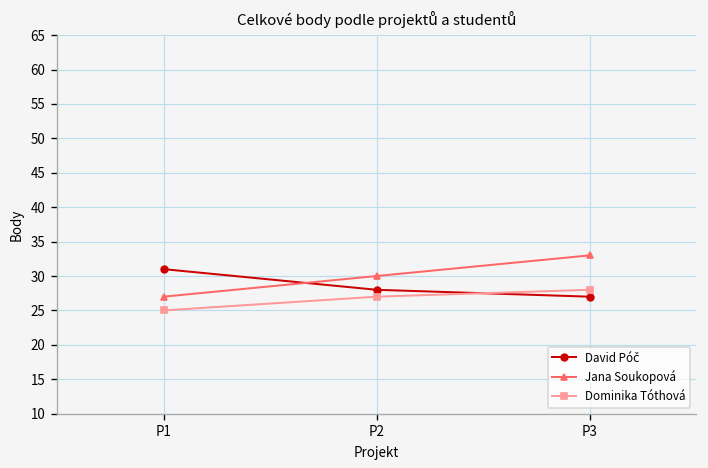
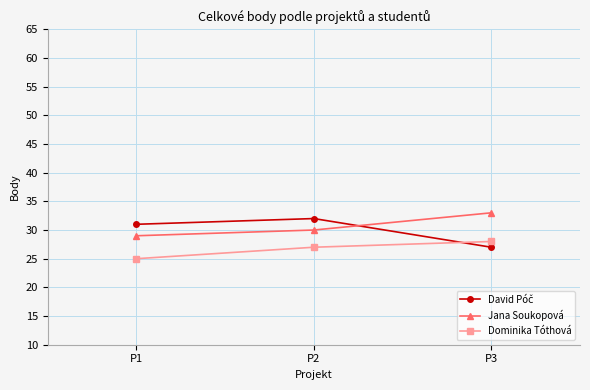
  {
    "David Póč": {
      "P1": 31,
-     "P2": 28,
+     "P2": 32,
      "P3": 27
    },
    "Jana Soukopová": {
-     "P1": 27,
+     "P1": 29,
      "P2": 30,
      "P3": 33
    },
    "Dominika Tóthová": {
      "P1": 25,
      "P2": 27,
      "P3": 28
    }
  }
